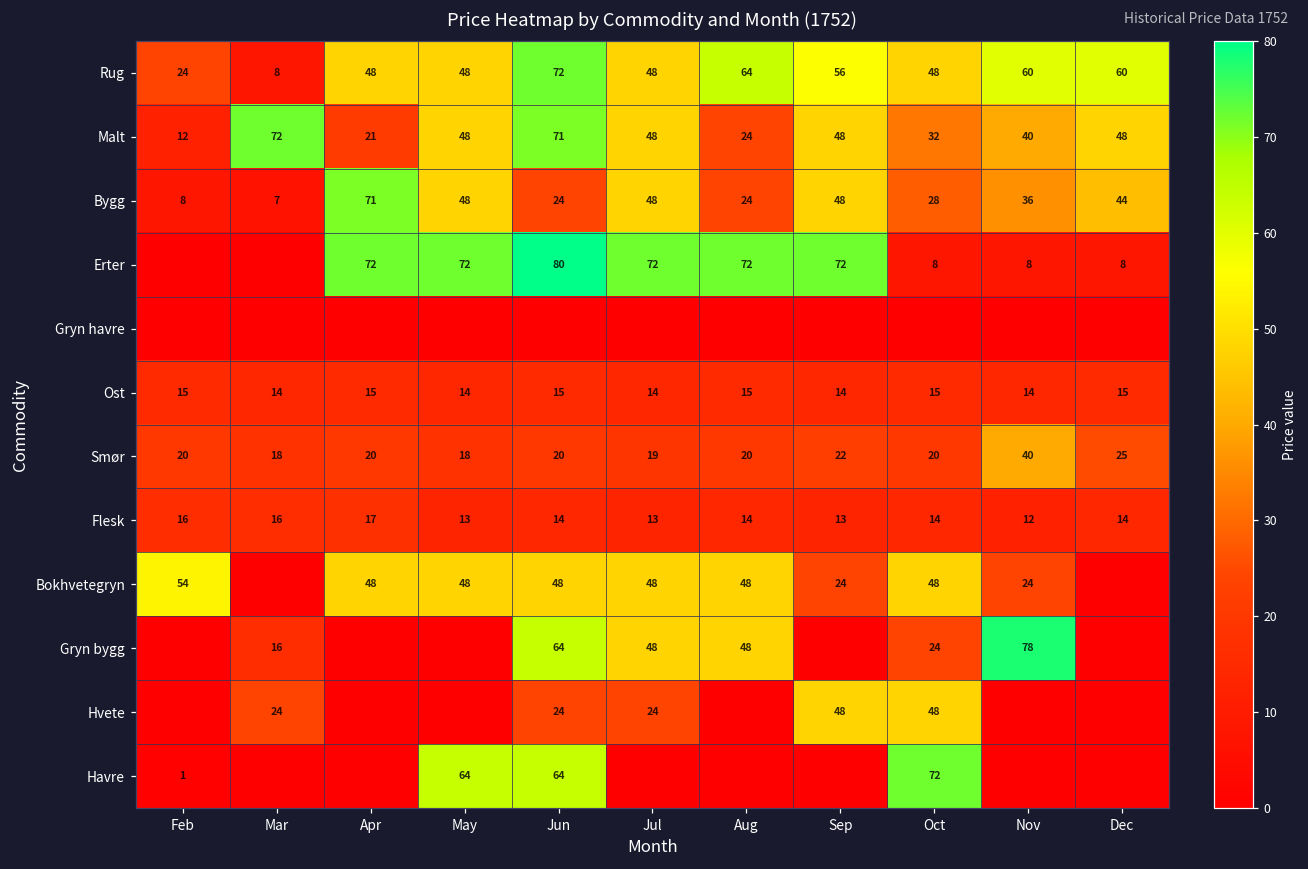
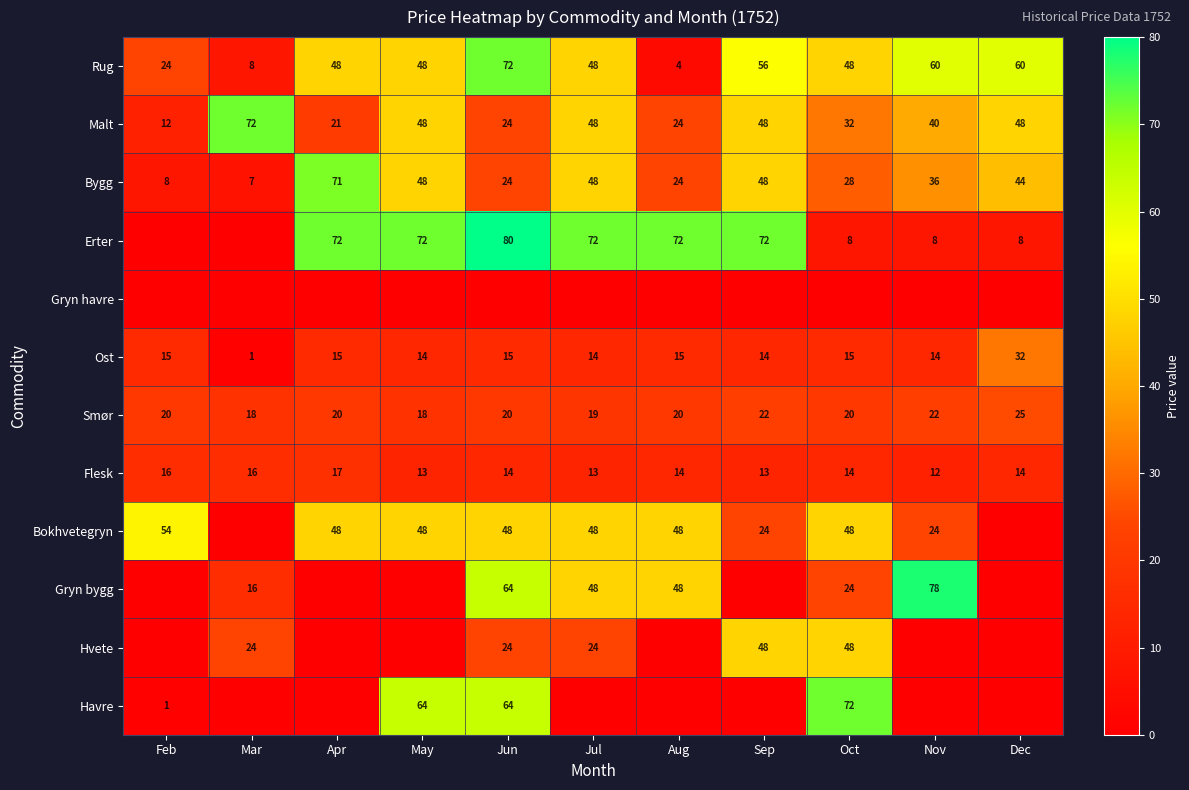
  {
    "Rug": {
      "Feb": 24,
      "Mar": 8,
      "Apr": 48,
      "May": 48,
      "Jun": 72,
      "Jul": 48,
-     "Aug": 64,
+     "Aug": 4,
      "Sep": 56,
      "Oct": 48,
      "Nov": 60,
      "Dec": 60
    },
    "Malt": {
      "Feb": 12,
      "Mar": 72,
      "Apr": 21,
      "May": 48,
-     "Jun": 71,
+     "Jun": 24,
      "Jul": 48,
      "Aug": 24,
      "Sep": 48,
      "Oct": 32,
      "Nov": 40,
      "Dec": 48
    },
    "Bygg": {
      "Feb": 8,
      "Mar": 7,
      "Apr": 71,
      "May": 48,
      "Jun": 24,
      "Jul": 48,
      "Aug": 24,
      "Sep": 48,
      "Oct": 28,
      "Nov": 36,
      "Dec": 44
    },
    "Erter": {
      "Apr": 72,
      "May": 72,
      "Jun": 80,
      "Jul": 72,
      "Aug": 72,
      "Sep": 72,
      "Oct": 8,
      "Nov": 8,
      "Dec": 8
    },
    "Ost": {
      "Feb": 15,
-     "Mar": 14,
+     "Mar": 1,
      "Apr": 15,
      "May": 14,
      "Jun": 15,
      "Jul": 14,
      "Aug": 15,
      "Sep": 14,
      "Oct": 15,
      "Nov": 14,
-     "Dec": 15
+     "Dec": 32
    },
    "Smør": {
      "Feb": 20,
      "Mar": 18,
      "Apr": 20,
      "May": 18,
      "Jun": 20,
      "Jul": 19,
      "Aug": 20,
      "Sep": 22,
      "Oct": 20,
-     "Nov": 40,
+     "Nov": 22,
      "Dec": 25
    },
    "Flesk": {
      "Feb": 16,
      "Mar": 16,
      "Apr": 17,
      "May": 13,
      "Jun": 14,
      "Jul": 13,
      "Aug": 14,
      "Sep": 13,
      "Oct": 14,
      "Nov": 12,
      "Dec": 14
    },
    "Bokhvetegryn": {
      "Feb": 54,
      "Apr": 48,
      "May": 48,
      "Jun": 48,
      "Jul": 48,
      "Aug": 48,
      "Sep": 24,
      "Oct": 48,
      "Nov": 24
    },
    "Gryn bygg": {
      "Mar": 16,
      "Jun": 64,
      "Jul": 48,
      "Aug": 48,
      "Oct": 24,
      "Nov": 78
    },
    "Hvete": {
      "Mar": 24,
      "Jun": 24,
      "Jul": 24,
      "Sep": 48,
      "Oct": 48
    },
    "Havre": {
      "Feb": 1,
      "May": 64,
      "Jun": 64,
      "Oct": 72
    }
  }
